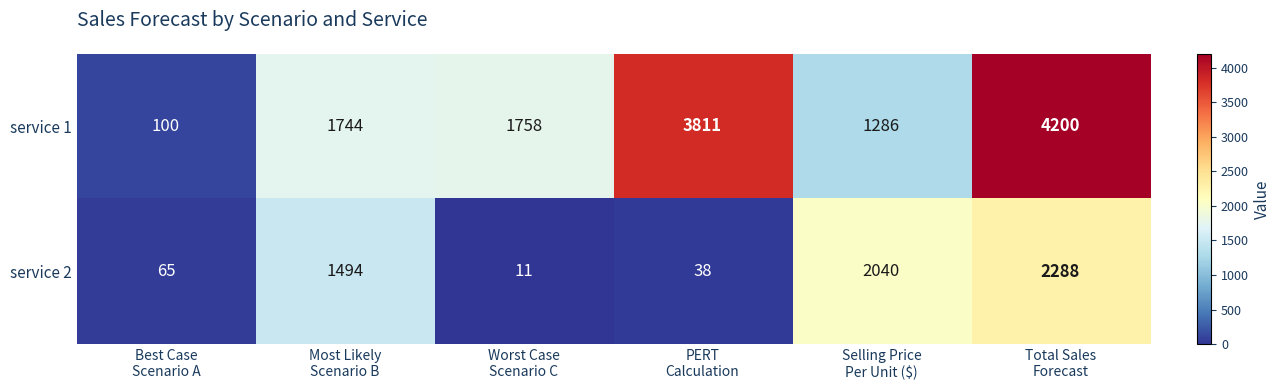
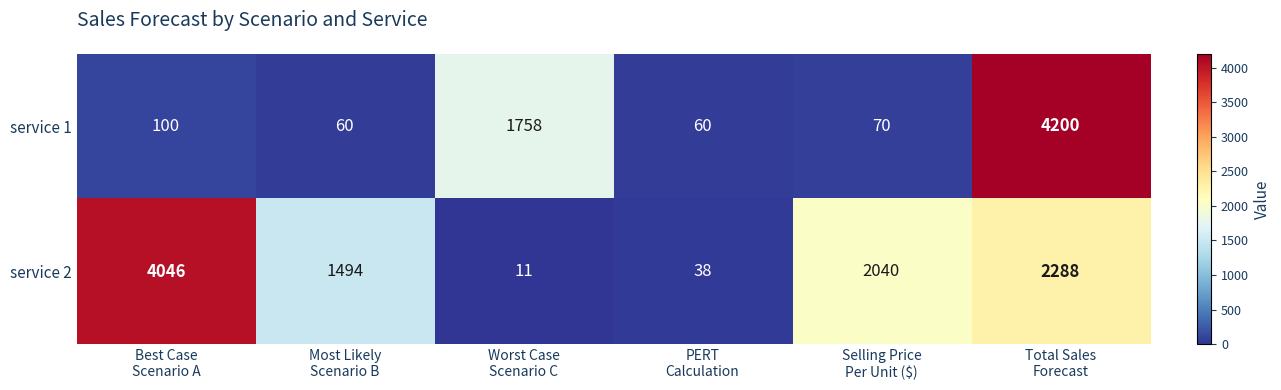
  {
    "service 1": {
      "Best Case Scenario A": 100,
-     "Most Likely Scenario B": 1744,
+     "Most Likely Scenario B": 60,
      "Worst Case Scenario C": 1758,
-     "PERT Calculation": 3811,
-     "Selling Price Per Unit ($)": 1286,
+     "PERT Calculation": 60,
+     "Selling Price Per Unit ($)": 70,
      "Total Sales Forecast": 4200
    },
    "service 2": {
-     "Best Case Scenario A": 65,
+     "Best Case Scenario A": 4046,
      "Most Likely Scenario B": 1494,
      "Worst Case Scenario C": 11,
      "PERT Calculation": 38,
      "Selling Price Per Unit ($)": 2040,
      "Total Sales Forecast": 2288
    }
  }
